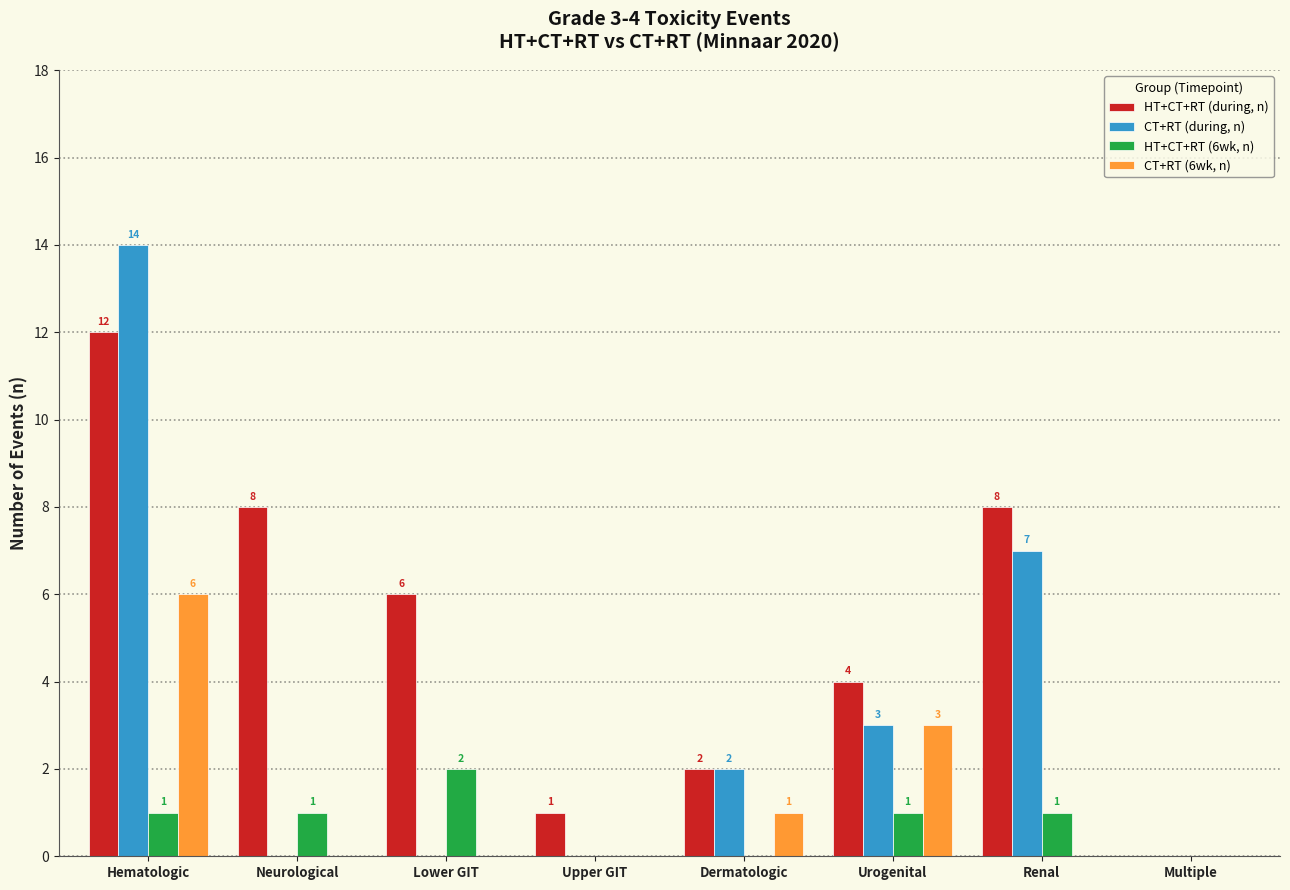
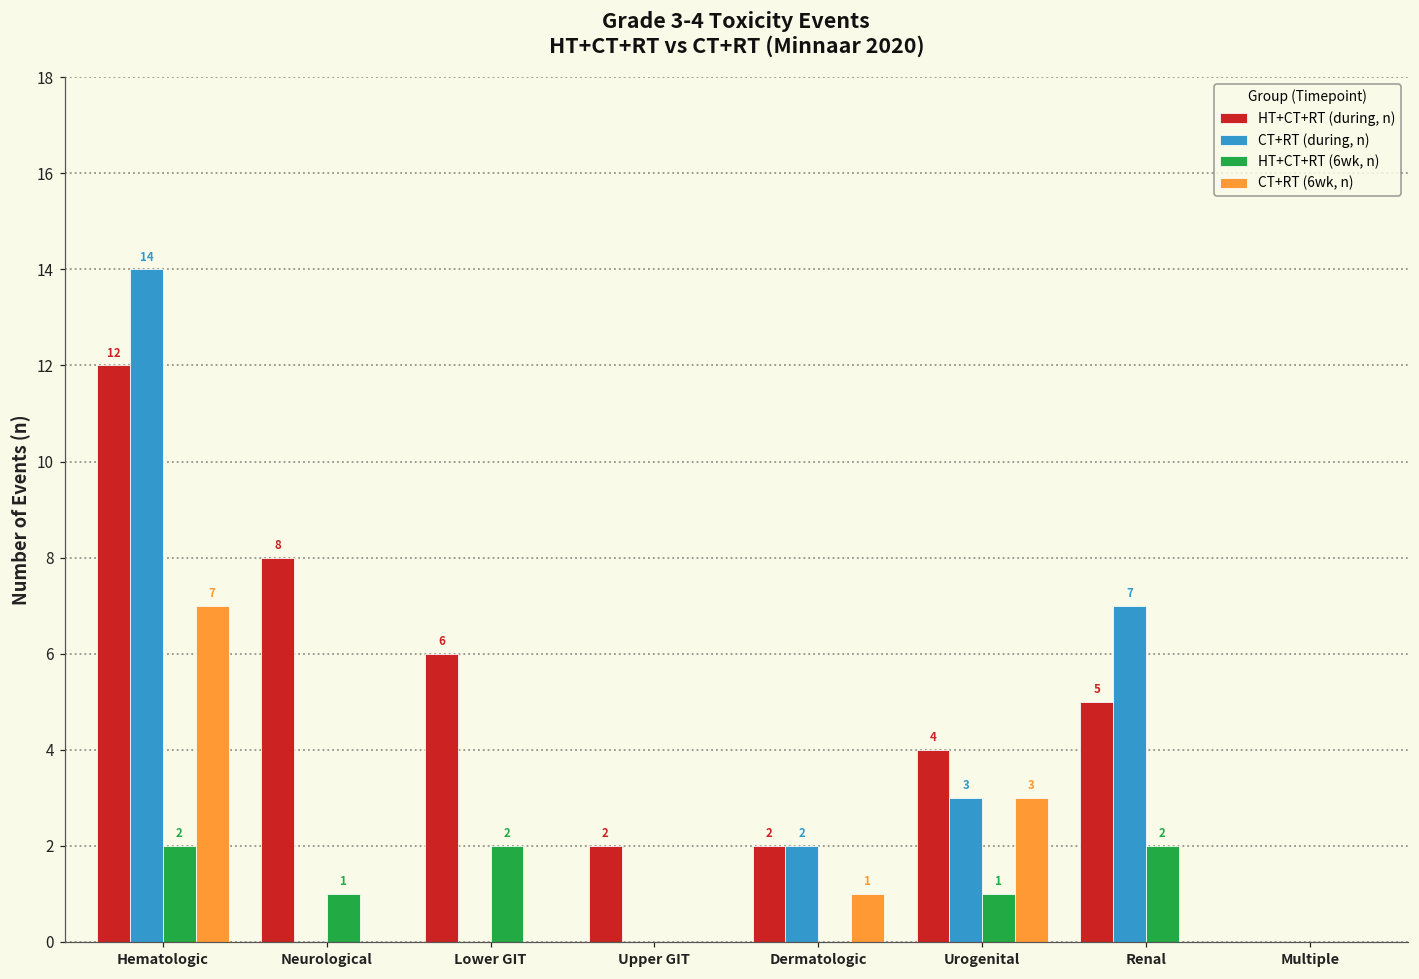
  {
    "HT+CT+RT (during, n)": {
      "Hematologic": 12,
      "Neurological": 8,
      "Lower GIT": 6,
-     "Upper GIT": 1,
+     "Upper GIT": 2,
      "Dermatologic": 2,
      "Urogenital": 4,
-     "Renal": 8
+     "Renal": 5
    },
    "CT+RT (during, n)": {
      "Hematologic": 14,
      "Dermatologic": 2,
      "Urogenital": 3,
      "Renal": 7
    },
    "HT+CT+RT (6wk, n)": {
-     "Hematologic": 1,
+     "Hematologic": 2,
      "Neurological": 1,
      "Lower GIT": 2,
      "Urogenital": 1,
-     "Renal": 1
+     "Renal": 2
    },
    "CT+RT (6wk, n)": {
-     "Hematologic": 6,
+     "Hematologic": 7,
      "Dermatologic": 1,
      "Urogenital": 3
    }
  }
